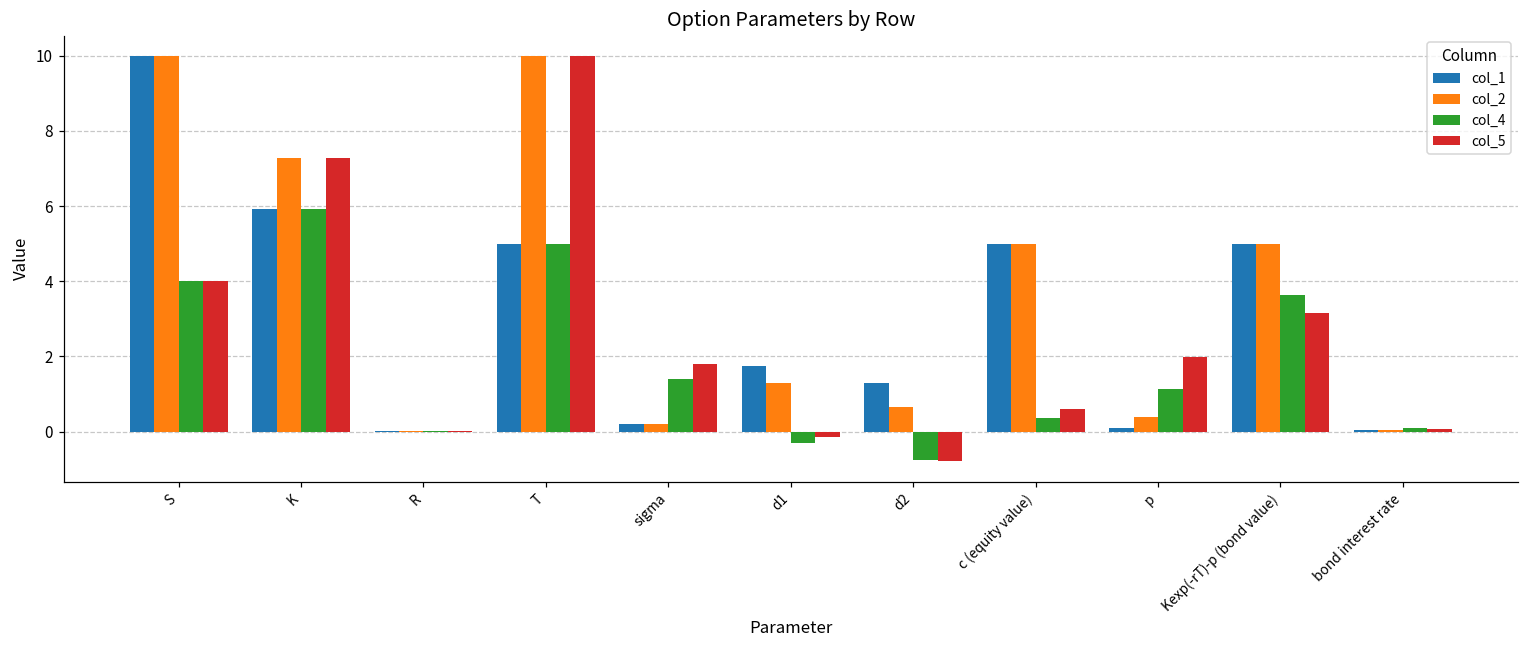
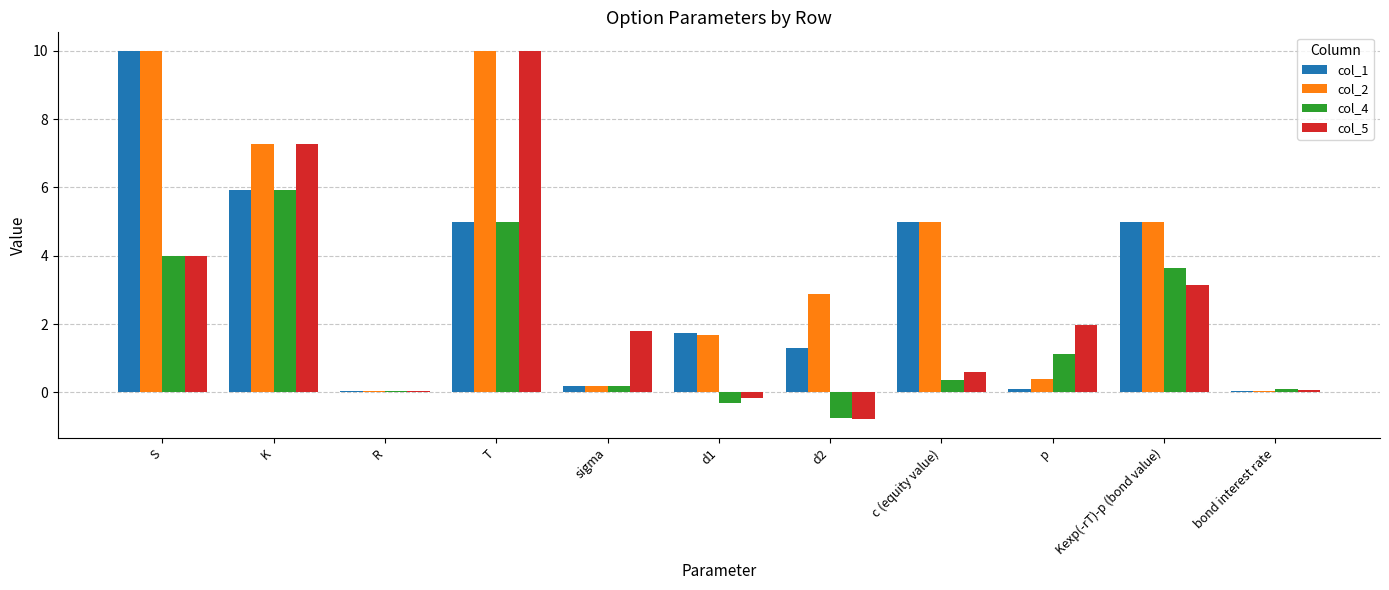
  {
    "col_1": {
      "S": 10.0,
      "K": 5.9,
      "T": 5.0,
      "sigma": 0.2,
      "d1": 1.7,
      "d2": 1.3,
      "c (equity value)": 5.0,
      "p": 0.1,
      "Kexp(-rT)-p (bond value)": 5.0
    },
    "col_2": {
      "S": 10.0,
      "K": 7.3,
      "T": 10.0,
      "sigma": 0.2,
-     "d1": 1.3,
-     "d2": 0.7,
+     "d1": 1.7,
+     "d2": 2.9,
      "c (equity value)": 5.0,
      "p": 0.4,
      "Kexp(-rT)-p (bond value)": 5.0
    },
    "col_4": {
      "S": 4.0,
      "K": 5.9,
      "T": 5.0,
-     "sigma": 1.4,
+     "sigma": 0.2,
      "d1": -0.3,
      "d2": -0.8,
      "c (equity value)": 0.4,
      "p": 1.1,
      "Kexp(-rT)-p (bond value)": 3.6,
      "bond interest rate": 0.1
    },
    "col_5": {
      "S": 4.0,
      "K": 7.3,
      "T": 10.0,
      "sigma": 1.8,
      "d1": -0.2,
      "d2": -0.8,
      "c (equity value)": 0.6,
      "p": 2.0,
      "Kexp(-rT)-p (bond value)": 3.1,
      "bond interest rate": 0.1
    }
  }
